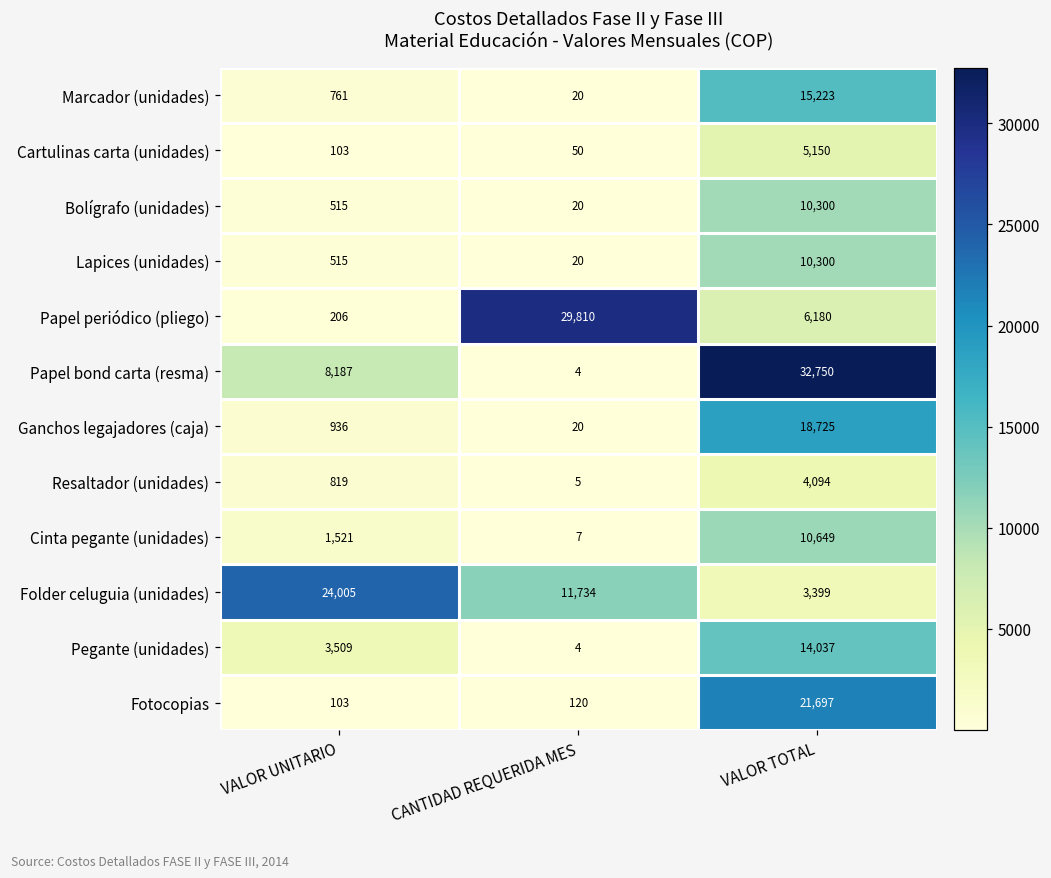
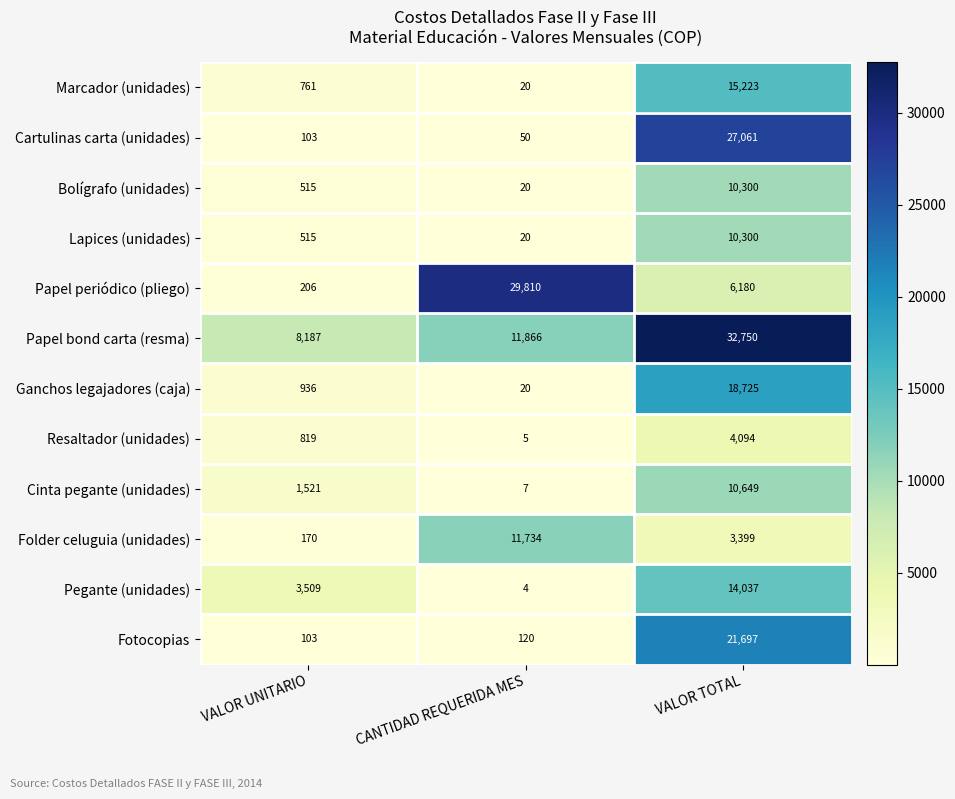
  {
    "Marcador (unidades)": {
      "VALOR UNITARIO": "761",
      "CANTIDAD REQUERIDA MES": "20",
      "VALOR TOTAL": "15,223"
    },
    "Cartulinas carta (unidades)": {
      "VALOR UNITARIO": "103",
      "CANTIDAD REQUERIDA MES": "50",
-     "VALOR TOTAL": "5,150"
+     "VALOR TOTAL": "27,061"
    },
    "Bolígrafo (unidades)": {
      "VALOR UNITARIO": "515",
      "CANTIDAD REQUERIDA MES": "20",
      "VALOR TOTAL": "10,300"
    },
    "Lapices (unidades)": {
      "VALOR UNITARIO": "515",
      "CANTIDAD REQUERIDA MES": "20",
      "VALOR TOTAL": "10,300"
    },
    "Papel periódico (pliego)": {
      "VALOR UNITARIO": "206",
      "CANTIDAD REQUERIDA MES": "29,810",
      "VALOR TOTAL": "6,180"
    },
    "Papel bond carta (resma)": {
      "VALOR UNITARIO": "8,187",
-     "CANTIDAD REQUERIDA MES": "4",
+     "CANTIDAD REQUERIDA MES": "11,866",
      "VALOR TOTAL": "32,750"
    },
    "Ganchos legajadores (caja)": {
      "VALOR UNITARIO": "936",
      "CANTIDAD REQUERIDA MES": "20",
      "VALOR TOTAL": "18,725"
    },
    "Resaltador (unidades)": {
      "VALOR UNITARIO": "819",
      "CANTIDAD REQUERIDA MES": "5",
      "VALOR TOTAL": "4,094"
    },
    "Cinta pegante (unidades)": {
      "VALOR UNITARIO": "1,521",
      "CANTIDAD REQUERIDA MES": "7",
      "VALOR TOTAL": "10,649"
    },
    "Folder celuguia (unidades)": {
-     "VALOR UNITARIO": "24,005",
+     "VALOR UNITARIO": "170",
      "CANTIDAD REQUERIDA MES": "11,734",
      "VALOR TOTAL": "3,399"
    },
    "Pegante (unidades)": {
      "VALOR UNITARIO": "3,509",
      "CANTIDAD REQUERIDA MES": "4",
      "VALOR TOTAL": "14,037"
    },
    "Fotocopias": {
      "VALOR UNITARIO": "103",
      "CANTIDAD REQUERIDA MES": "120",
      "VALOR TOTAL": "21,697"
    }
  }
